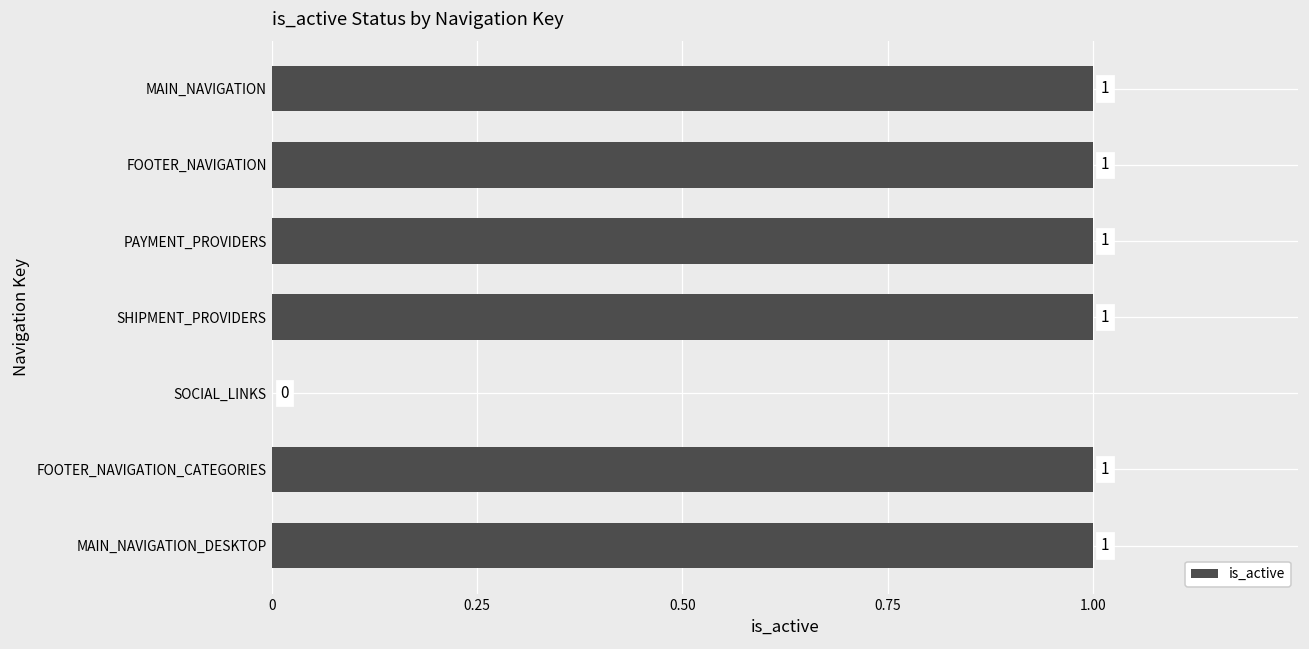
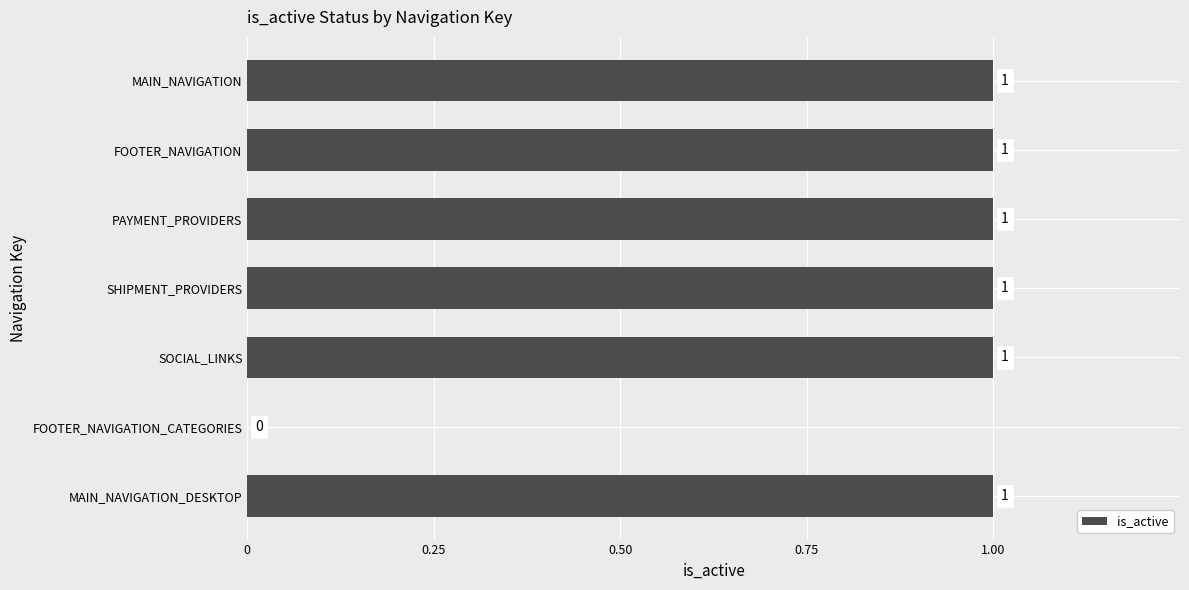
  {
-   "SOCIAL_LINKS": 0,
-   "FOOTER_NAVIGATION_CATEGORIES": 1
+   "SOCIAL_LINKS": 1,
+   "FOOTER_NAVIGATION_CATEGORIES": 0
  }
